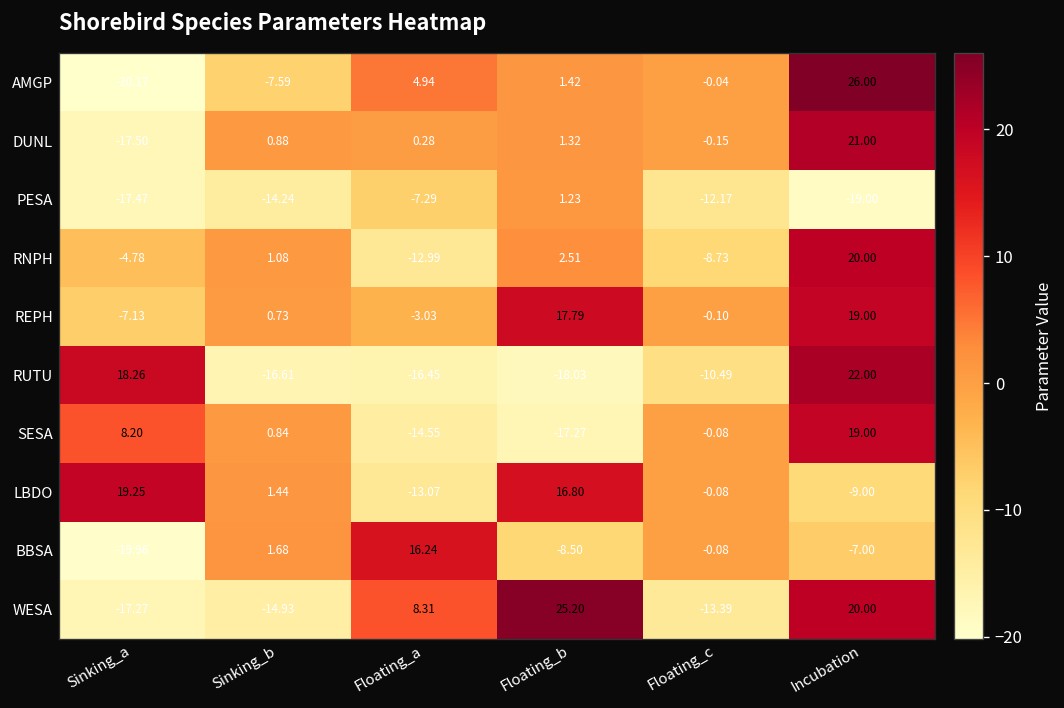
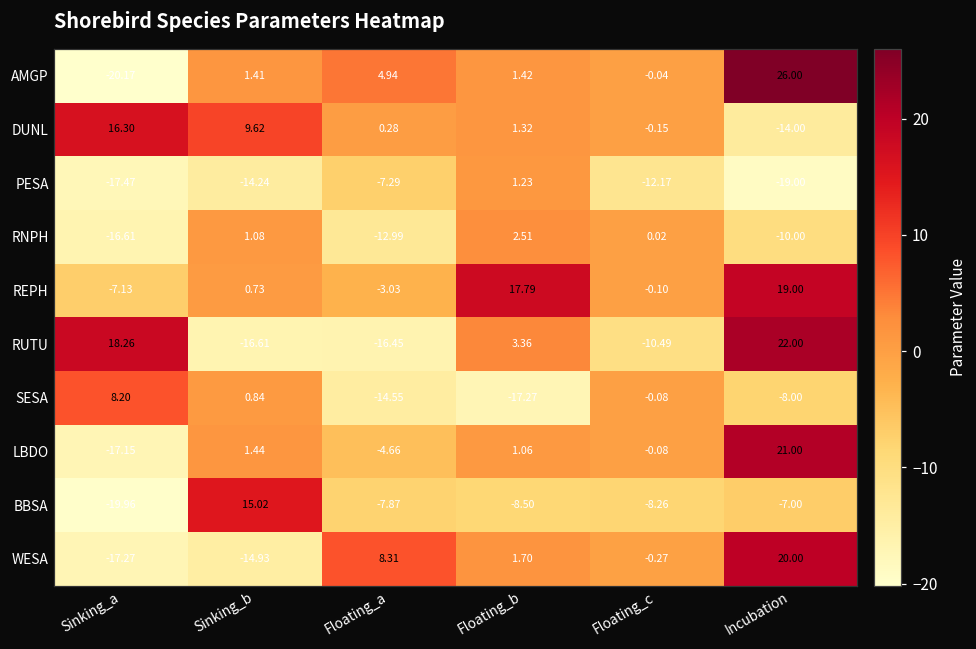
  {
    "AMGP": {
      "Sinking_a": -20.17,
-     "Sinking_b": -7.59,
+     "Sinking_b": 1.41,
      "Floating_a": 4.94,
      "Floating_b": 1.42,
      "Floating_c": -0.04,
      "Incubation": 26.00
    },
    "DUNL": {
-     "Sinking_a": -17.50,
-     "Sinking_b": 0.88,
+     "Sinking_a": 16.30,
+     "Sinking_b": 9.62,
      "Floating_a": 0.28,
      "Floating_b": 1.32,
      "Floating_c": -0.15,
-     "Incubation": 21.00
+     "Incubation": -14.00
    },
    "PESA": {
      "Sinking_a": -17.47,
      "Sinking_b": -14.24,
      "Floating_a": -7.29,
      "Floating_b": 1.23,
      "Floating_c": -12.17,
      "Incubation": -19.00
    },
    "RNPH": {
-     "Sinking_a": -4.78,
+     "Sinking_a": -16.61,
      "Sinking_b": 1.08,
      "Floating_a": -12.99,
      "Floating_b": 2.51,
-     "Floating_c": -8.73,
-     "Incubation": 20.00
+     "Floating_c": 0.02,
+     "Incubation": -10.00
    },
    "REPH": {
      "Sinking_a": -7.13,
      "Sinking_b": 0.73,
      "Floating_a": -3.03,
      "Floating_b": 17.79,
      "Floating_c": -0.10,
      "Incubation": 19.00
    },
    "RUTU": {
      "Sinking_a": 18.26,
      "Sinking_b": -16.61,
      "Floating_a": -16.45,
-     "Floating_b": -18.03,
+     "Floating_b": 3.36,
      "Floating_c": -10.49,
      "Incubation": 22.00
    },
    "SESA": {
      "Sinking_a": 8.20,
      "Sinking_b": 0.84,
      "Floating_a": -14.55,
      "Floating_b": -17.27,
      "Floating_c": -0.08,
-     "Incubation": 19.00
+     "Incubation": -8.00
    },
    "LBDO": {
-     "Sinking_a": 19.25,
+     "Sinking_a": -17.15,
      "Sinking_b": 1.44,
-     "Floating_a": -13.07,
-     "Floating_b": 16.80,
+     "Floating_a": -4.66,
+     "Floating_b": 1.06,
      "Floating_c": -0.08,
-     "Incubation": -9.00
+     "Incubation": 21.00
    },
    "BBSA": {
      "Sinking_a": -19.96,
-     "Sinking_b": 1.68,
-     "Floating_a": 16.24,
+     "Sinking_b": 15.02,
+     "Floating_a": -7.87,
      "Floating_b": -8.50,
-     "Floating_c": -0.08,
+     "Floating_c": -8.26,
      "Incubation": -7.00
    },
    "WESA": {
      "Sinking_a": -17.27,
      "Sinking_b": -14.93,
      "Floating_a": 8.31,
-     "Floating_b": 25.20,
-     "Floating_c": -13.39,
+     "Floating_b": 1.70,
+     "Floating_c": -0.27,
      "Incubation": 20.00
    }
  }
